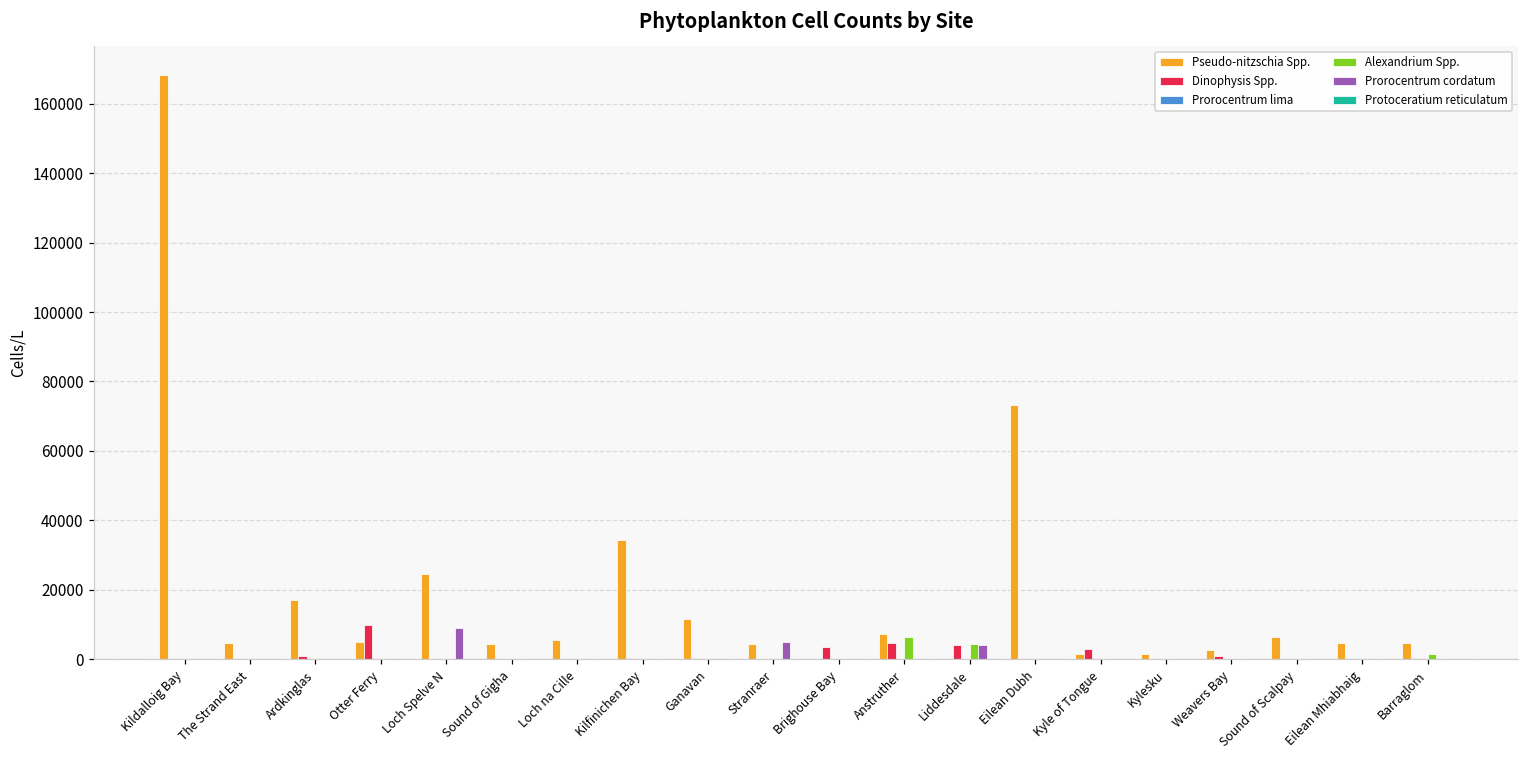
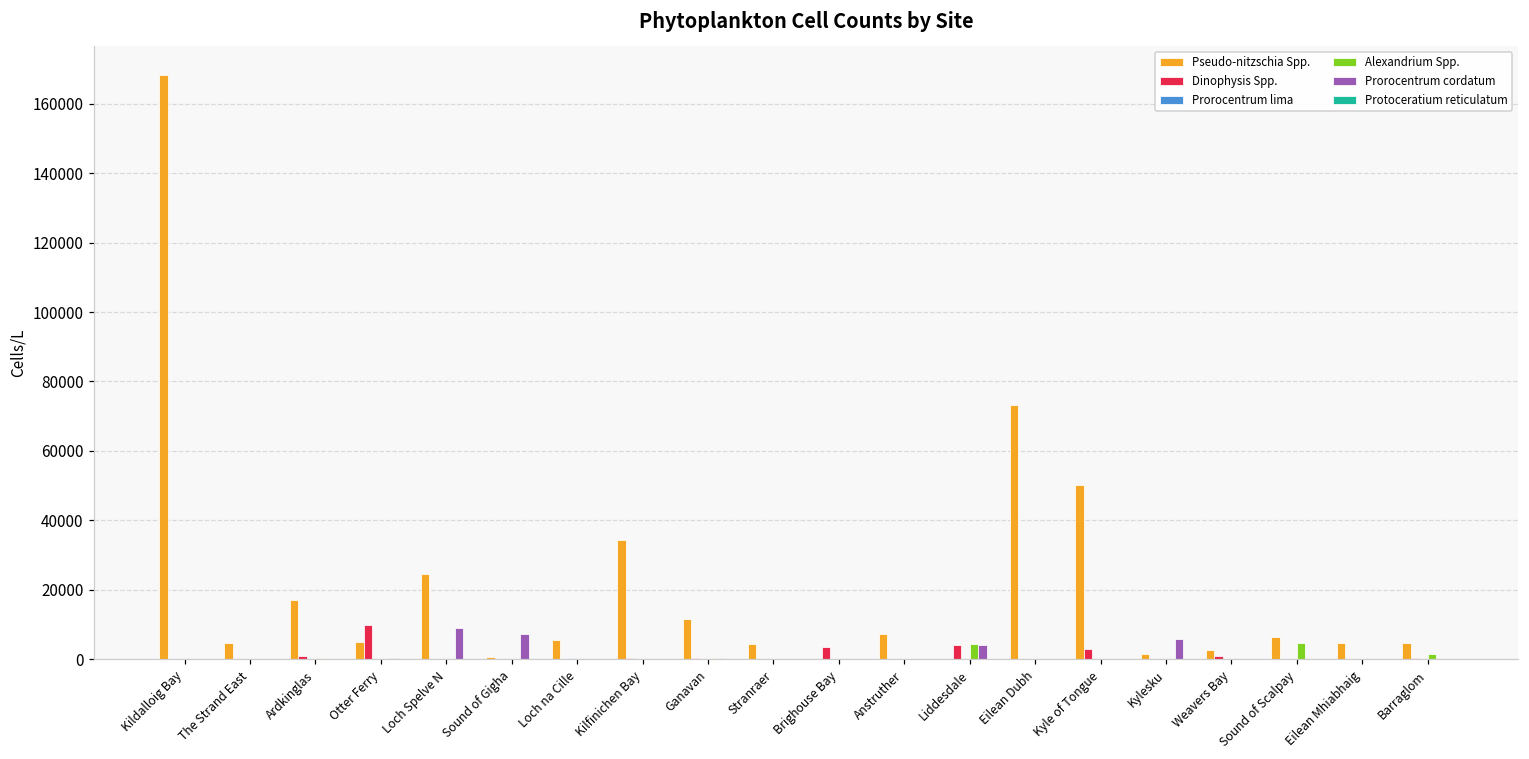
  {
    "Pseudo-nitzschia Spp.": {
      "Kildalloig Bay": 168000,
      "The Strand East": 4000,
      "Ardkinglas": 17000,
      "Otter Ferry": 5000,
      "Loch Spelve N": 24000,
-     "Sound of Gigha": 4000,
+     "Sound of Gigha": 1000,
      "Loch na Cille": 6000,
      "Kilfinichen Bay": 34000,
      "Ganavan": 12000,
      "Stranraer": 4000,
      "Anstruther": 7000,
      "Eilean Dubh": 73000,
-     "Kyle of Tongue": 2000,
+     "Kyle of Tongue": 50000,
      "Kylesku": 2000,
      "Weavers Bay": 2000,
      "Sound of Scalpay": 6000,
      "Eilean Mhiabhaig": 5000,
      "Barraglom": 5000
    },
    "Dinophysis Spp.": {
      "Ardkinglas": 1000,
      "Otter Ferry": 10000,
      "Loch Spelve N": 0,
      "Sound of Gigha": 0,
      "Brighouse Bay": 4000,
-     "Anstruther": 5000,
+     "Anstruther": 0,
      "Liddesdale": 4000,
      "Eilean Dubh": 0,
      "Kyle of Tongue": 3000,
      "Weavers Bay": 1000
    },
    "Prorocentrum lima": {
      "Ardkinglas": 0,
      "Otter Ferry": 0,
      "Loch Spelve N": 0,
      "Kilfinichen Bay": 0,
      "Stranraer": 0,
      "Brighouse Bay": 0,
      "Anstruther": 0,
      "Kylesku": 0,
      "Weavers Bay": 0,
      "Sound of Scalpay": 0,
      "Eilean Mhiabhaig": 0
    },
    "Alexandrium Spp.": {
      "Kildalloig Bay": 0,
      "The Strand East": 0,
      "Otter Ferry": 0,
      "Sound of Gigha": 0,
      "Loch na Cille": 0,
      "Kilfinichen Bay": 0,
-     "Anstruther": 6000,
+     "Anstruther": 0,
      "Liddesdale": 4000,
      "Eilean Dubh": 0,
      "Kyle of Tongue": 0,
      "Kylesku": 0,
      "Weavers Bay": 0,
-     "Sound of Scalpay": 0,
+     "Sound of Scalpay": 5000,
      "Barraglom": 1000
    },
    "Prorocentrum cordatum": {
      "Kildalloig Bay": 0,
      "The Strand East": 0,
      "Loch Spelve N": 9000,
-     "Sound of Gigha": 0,
+     "Sound of Gigha": 7000,
      "Loch na Cille": 0,
      "Kilfinichen Bay": 0,
-     "Stranraer": 5000,
+     "Stranraer": 0,
      "Brighouse Bay": 0,
      "Liddesdale": 4000,
      "Eilean Dubh": 0,
-     "Kylesku": 0
+     "Kylesku": 6000
    },
    "Protoceratium reticulatum": {
      "Kildalloig Bay": 0,
      "The Strand East": 0,
      "Ardkinglas": 0,
      "Otter Ferry": 0,
      "Loch Spelve N": 0,
      "Sound of Gigha": 0,
      "Loch na Cille": 0,
      "Kilfinichen Bay": 0,
      "Ganavan": 0,
      "Stranraer": 0,
      "Brighouse Bay": 0,
      "Anstruther": 0,
      "Liddesdale": 0,
      "Eilean Dubh": 0,
      "Kyle of Tongue": 0,
      "Kylesku": 0,
      "Weavers Bay": 0,
      "Sound of Scalpay": 0,
      "Eilean Mhiabhaig": 0,
      "Barraglom": 0
    }
  }
